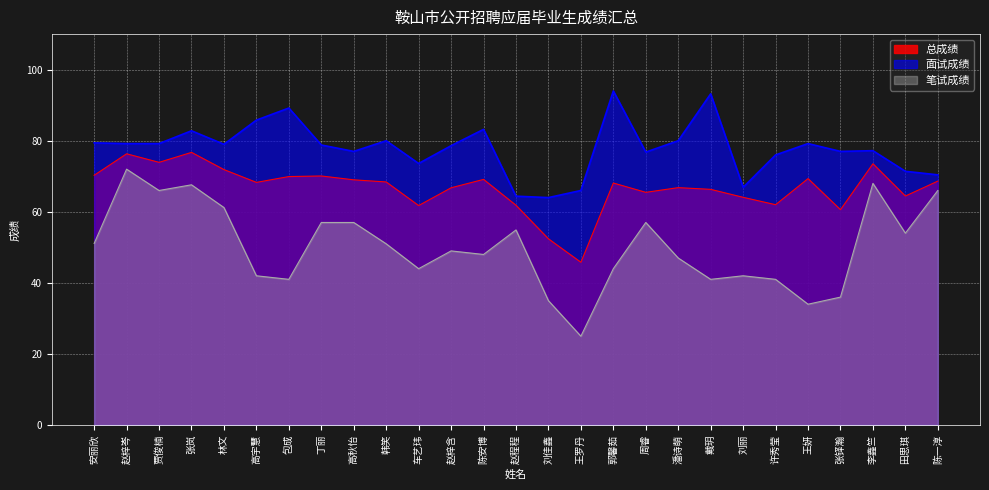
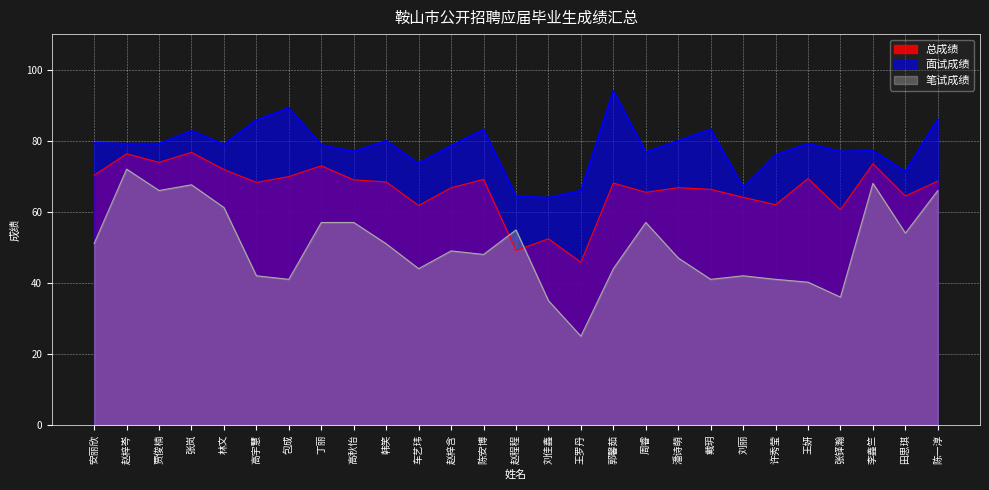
  {
    "总成绩": {
      "安丽欣": 70,
      "赵梓岑": 76,
      "贾俊楠": 74,
      "张岚": 77,
      "林文": 72,
      "高宇慧": 68,
      "包成": 70,
-     "丁丽": 70,
+     "丁丽": 73,
      "高秋怡": 69,
      "韩笑": 68,
      "车艺玮": 62,
      "赵梓含": 67,
      "陈安博": 69,
-     "赵程程": 62,
+     "赵程程": 49,
      "刘佳鑫": 52,
      "王罗丹": 46,
      "郭馨茹": 68,
      "周睿": 65,
      "潘诗萌": 67,
      "戴玥": 66,
      "刘丽": 64,
      "许秀莹": 62,
      "王妍": 69,
      "张铎瀚": 61,
      "李鑫竺": 74,
      "田思琪": 64,
      "陈一淳": 69
    },
    "面试成绩": {
      "安丽欣": 79,
      "赵梓岑": 79,
      "贾俊楠": 79,
      "张岚": 83,
      "林文": 79,
      "高宇慧": 86,
      "包成": 89,
      "丁丽": 79,
      "高秋怡": 77,
      "韩笑": 80,
      "车艺玮": 74,
      "赵梓含": 79,
      "陈安博": 83,
      "赵程程": 64,
      "刘佳鑫": 64,
      "王罗丹": 66,
      "郭馨茹": 94,
      "周睿": 77,
      "潘诗萌": 80,
-     "戴玥": 93,
+     "戴玥": 83,
      "刘丽": 67,
      "许秀莹": 76,
      "王妍": 79,
      "张铎瀚": 77,
      "李鑫竺": 77,
      "田思琪": 71,
-     "陈一淳": 70
+     "陈一淳": 86
    },
    "笔试成绩": {
      "安丽欣": 51,
      "赵梓岑": 72,
      "贾俊楠": 66,
      "张岚": 68,
      "林文": 61,
      "高宇慧": 42,
      "包成": 41,
      "丁丽": 57,
      "高秋怡": 57,
      "韩笑": 51,
      "车艺玮": 44,
      "赵梓含": 49,
      "陈安博": 48,
      "赵程程": 55,
      "刘佳鑫": 35,
      "王罗丹": 25,
      "郭馨茹": 44,
      "周睿": 57,
      "潘诗萌": 47,
      "戴玥": 41,
      "刘丽": 42,
      "许秀莹": 41,
-     "王妍": 34,
+     "王妍": 40,
      "张铎瀚": 36,
      "李鑫竺": 68,
      "田思琪": 54,
      "陈一淳": 66
    }
  }
